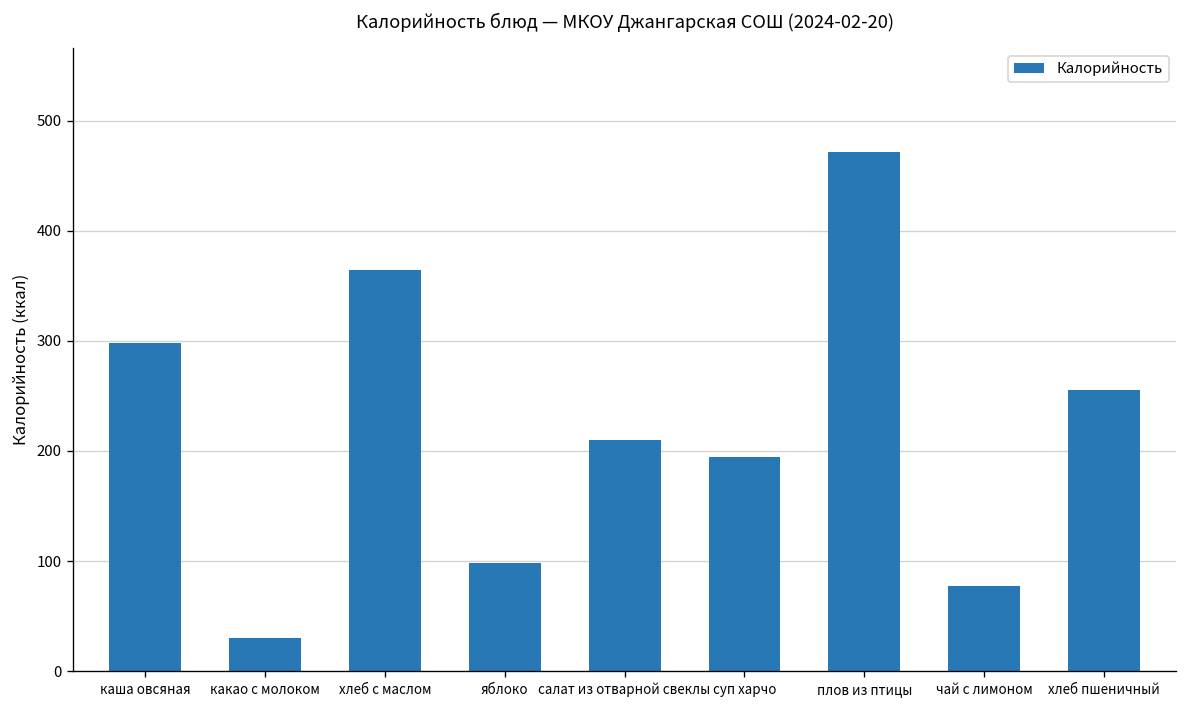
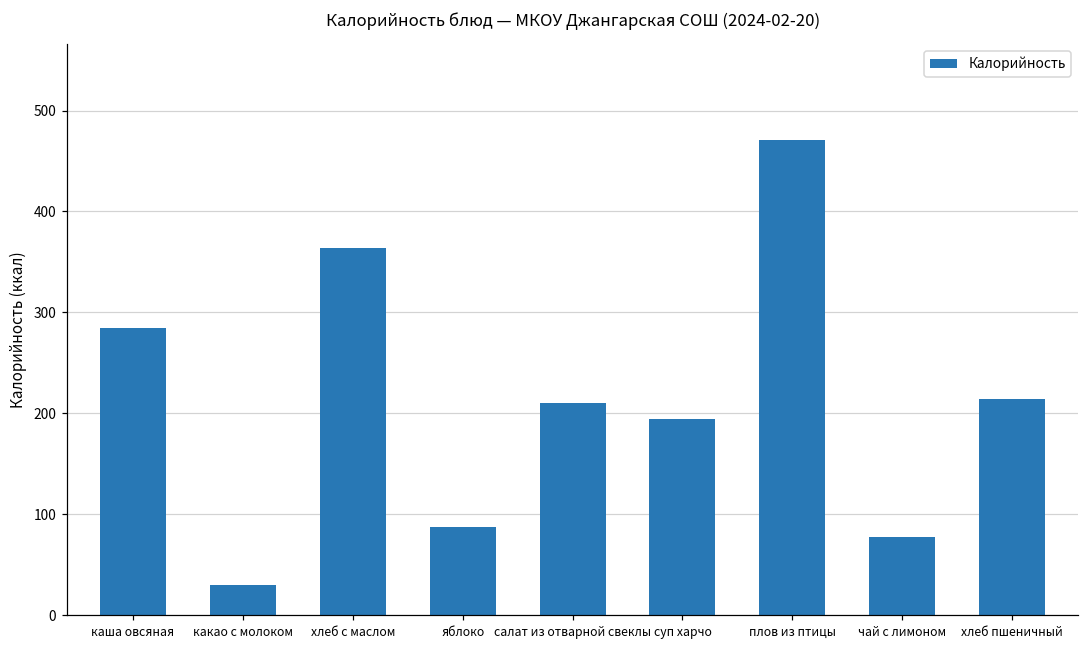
  {
-   "каша овсяная": 300,
+   "каша овсяная": 290,
    "какао с молоком": 30,
    "хлеб с маслом": 360,
-   "яблоко": 100,
+   "яблоко": 90,
    "салат из отварной свеклы": 210,
    "суп харчо": 190,
    "плов из птицы": 470,
    "чай с лимоном": 80,
-   "хлеб пшеничный": 260
+   "хлеб пшеничный": 210
  }
